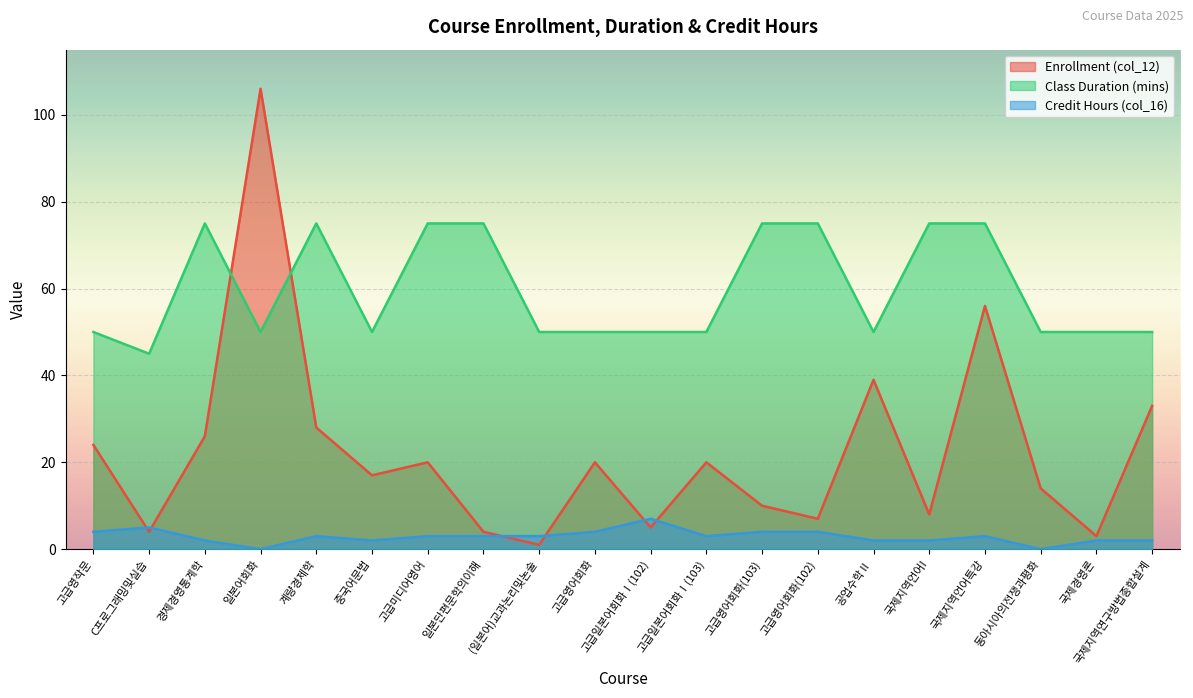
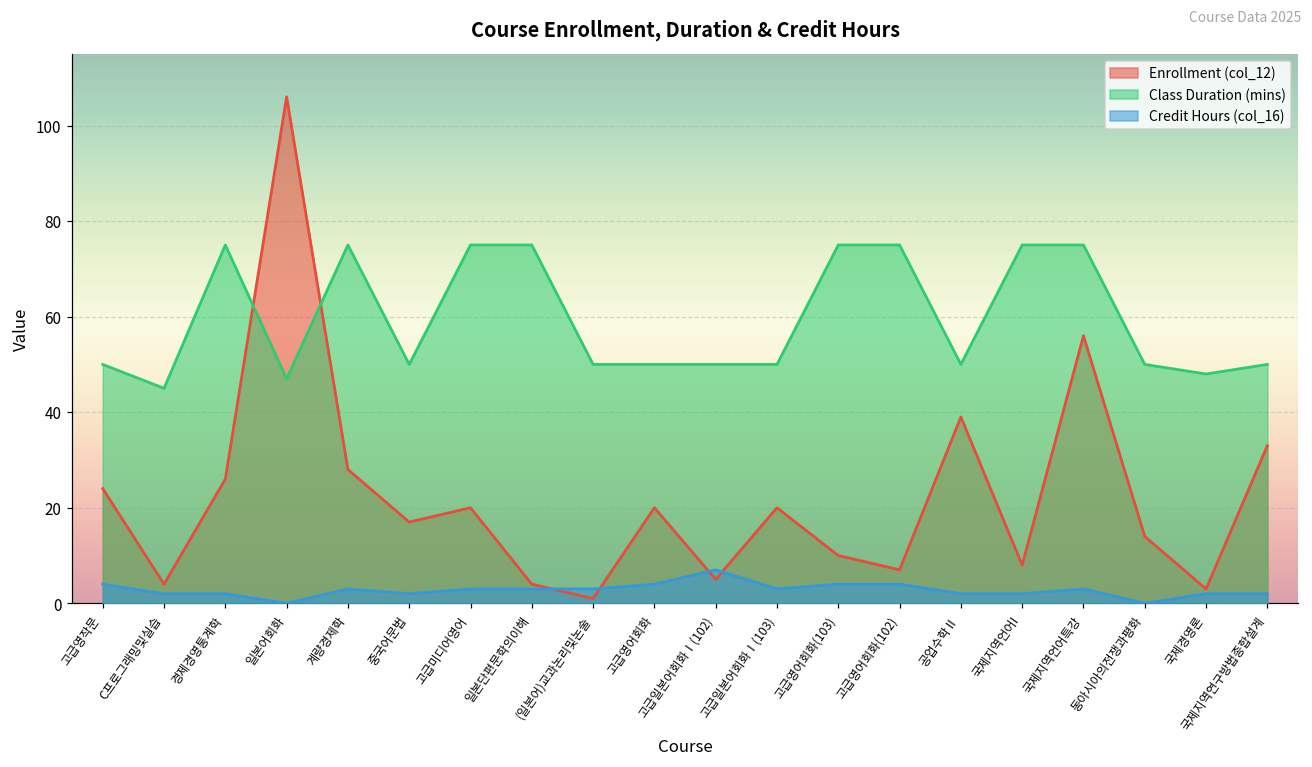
  {
    "Enrollment (col_12)": {
      "고급영작문": 24,
      "C프로그래밍및실습": 4,
      "경제경영통계학": 26,
      "일본어회화": 106,
      "계량경제학": 28,
      "중국어문법": 17,
      "고급미디어영어": 20,
      "일본단편문학의이해": 4,
      "(일본어)교과논리및논술": 1,
      "고급영어회화": 20,
      "고급일본어회화Ⅰ(102)": 5,
      "고급일본어회화Ⅰ(103)": 20,
      "고급영어회화(103)": 10,
      "고급영어회화(102)": 7,
      "공업수학Ⅱ": 39,
      "국제지역언어I": 8,
      "국제지역언어특강": 56,
      "동아시아의전쟁과평화": 14,
      "국제경영론": 3,
      "국제지역연구방법종합설계": 33
    },
    "Class Duration (mins)": {
      "고급영작문": 50,
      "C프로그래밍및실습": 45,
      "경제경영통계학": 75,
-     "일본어회화": 50,
+     "일본어회화": 47,
      "계량경제학": 75,
      "중국어문법": 50,
      "고급미디어영어": 75,
      "일본단편문학의이해": 75,
      "(일본어)교과논리및논술": 50,
      "고급영어회화": 50,
      "고급일본어회화Ⅰ(102)": 50,
      "고급일본어회화Ⅰ(103)": 50,
      "고급영어회화(103)": 75,
      "고급영어회화(102)": 75,
      "공업수학Ⅱ": 50,
      "국제지역언어I": 75,
      "국제지역언어특강": 75,
      "동아시아의전쟁과평화": 50,
-     "국제경영론": 50,
+     "국제경영론": 48,
      "국제지역연구방법종합설계": 50
    },
    "Credit Hours (col_16)": {
      "고급영작문": 4,
-     "C프로그래밍및실습": 5,
+     "C프로그래밍및실습": 2,
      "경제경영통계학": 2,
      "일본어회화": 0,
      "계량경제학": 3,
      "중국어문법": 2,
      "고급미디어영어": 3,
      "일본단편문학의이해": 3,
      "(일본어)교과논리및논술": 3,
      "고급영어회화": 4,
      "고급일본어회화Ⅰ(102)": 7,
      "고급일본어회화Ⅰ(103)": 3,
      "고급영어회화(103)": 4,
      "고급영어회화(102)": 4,
      "공업수학Ⅱ": 2,
      "국제지역언어I": 2,
      "국제지역언어특강": 3,
      "동아시아의전쟁과평화": 0,
      "국제경영론": 2,
      "국제지역연구방법종합설계": 2
    }
  }
